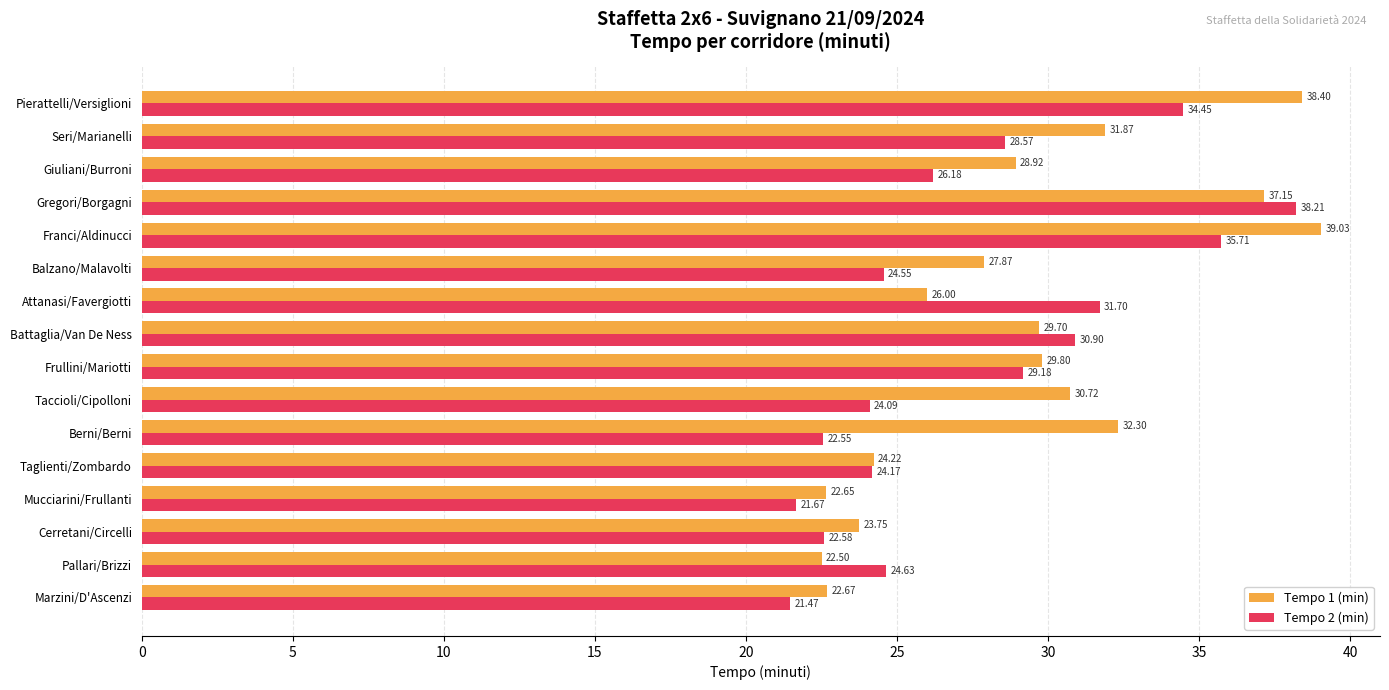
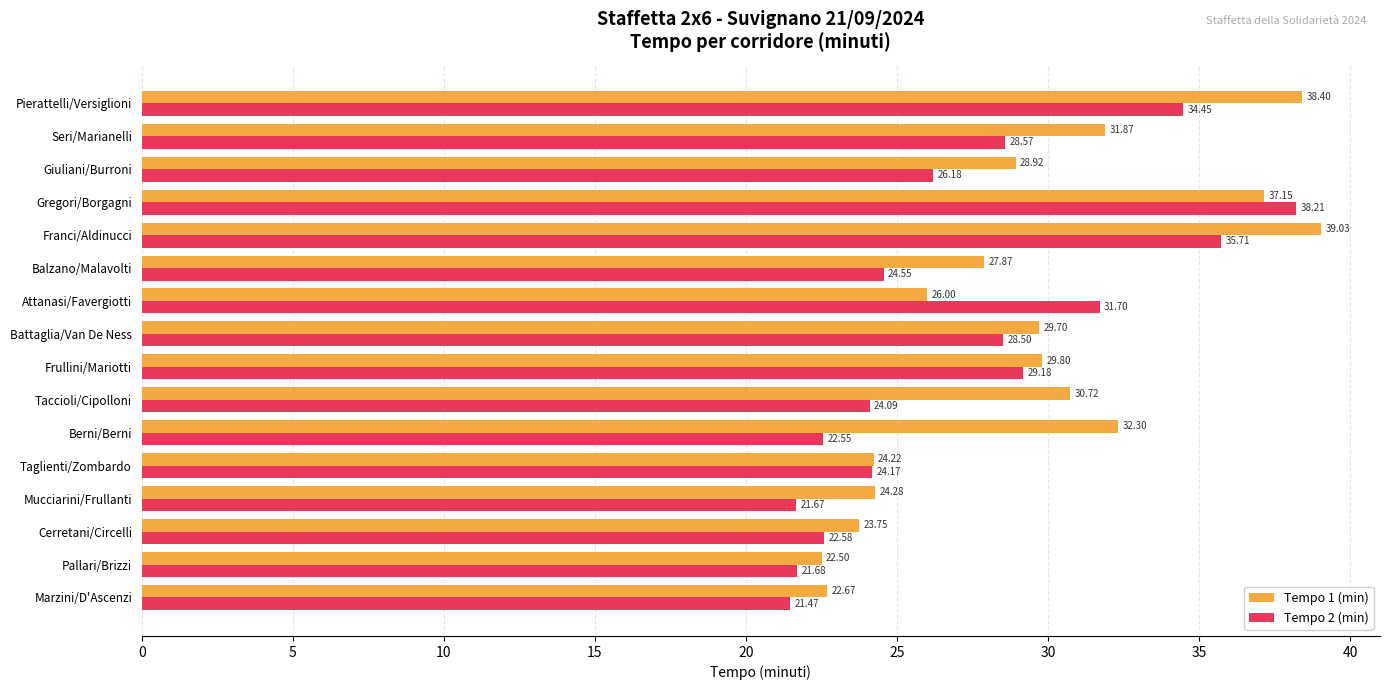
  {
    "Tempo 1 (min)": {
      "Pierattelli/Versiglioni": 38.40,
      "Seri/Marianelli": 31.87,
      "Giuliani/Burroni": 28.92,
      "Gregori/Borgagni": 37.15,
      "Franci/Aldinucci": 39.03,
      "Balzano/Malavolti": 27.87,
      "Attanasi/Favergiotti": 26.00,
      "Battaglia/Van De Ness": 29.70,
      "Frullini/Mariotti": 29.80,
      "Taccioli/Cipolloni": 30.72,
      "Berni/Berni": 32.30,
      "Taglienti/Zombardo": 24.22,
-     "Mucciarini/Frullanti": 22.65,
+     "Mucciarini/Frullanti": 24.28,
      "Cerretani/Circelli": 23.75,
      "Pallari/Brizzi": 22.50,
      "Marzini/D'Ascenzi": 22.67
    },
    "Tempo 2 (min)": {
      "Pierattelli/Versiglioni": 34.45,
      "Seri/Marianelli": 28.57,
      "Giuliani/Burroni": 26.18,
      "Gregori/Borgagni": 38.21,
      "Franci/Aldinucci": 35.71,
      "Balzano/Malavolti": 24.55,
      "Attanasi/Favergiotti": 31.70,
-     "Battaglia/Van De Ness": 30.90,
+     "Battaglia/Van De Ness": 28.50,
      "Frullini/Mariotti": 29.18,
      "Taccioli/Cipolloni": 24.09,
      "Berni/Berni": 22.55,
      "Taglienti/Zombardo": 24.17,
      "Mucciarini/Frullanti": 21.67,
      "Cerretani/Circelli": 22.58,
-     "Pallari/Brizzi": 24.63,
+     "Pallari/Brizzi": 21.68,
      "Marzini/D'Ascenzi": 21.47
    }
  }
